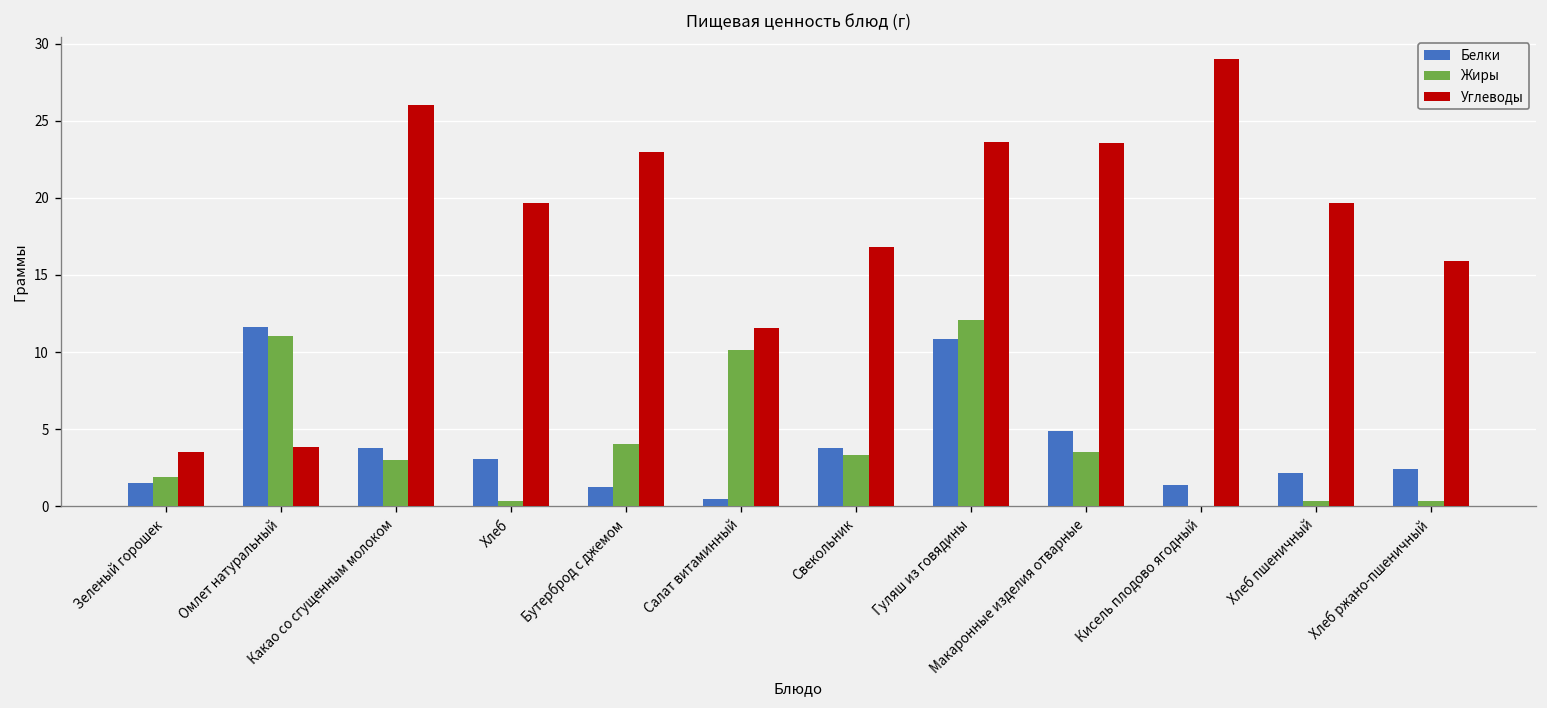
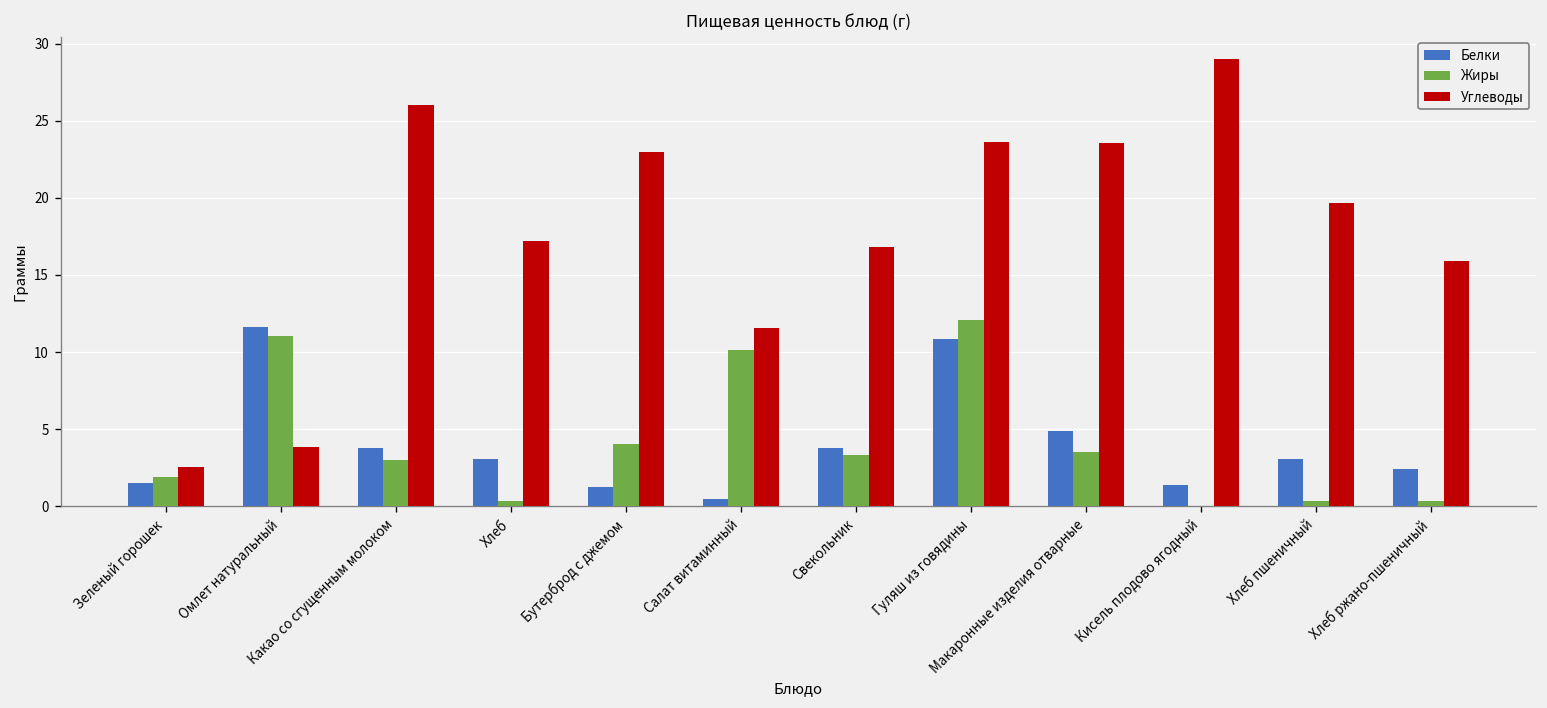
  {
    "Белки": {
      "Зеленый горошек": 1.5,
      "Омлет натуральный": 11.6,
      "Какао со сгущенным молоком": 3.8,
      "Хлеб": 3.0,
      "Бутерброд с джемом": 1.3,
      "Салат витаминный": 0.5,
      "Свекольник": 3.8,
      "Гуляш из говядины": 10.8,
      "Макаронные изделия отварные": 4.9,
      "Кисель плодово ягодный": 1.4,
-     "Хлеб пшеничный": 2.2,
+     "Хлеб пшеничный": 3.0,
      "Хлеб ржано-пшеничный": 2.4
    },
    "Жиры": {
      "Зеленый горошек": 1.9,
      "Омлет натуральный": 11.0,
      "Какао со сгущенным молоком": 3.0,
      "Хлеб": 0.3,
      "Бутерброд с джемом": 4.0,
      "Салат витаминный": 10.1,
      "Свекольник": 3.3,
      "Гуляш из говядины": 12.1,
      "Макаронные изделия отварные": 3.5,
      "Кисель плодово ягодный": 0.0,
      "Хлеб пшеничный": 0.3,
      "Хлеб ржано-пшеничный": 0.3
    },
    "Углеводы": {
-     "Зеленый горошек": 3.5,
+     "Зеленый горошек": 2.5,
      "Омлет натуральный": 3.8,
      "Какао со сгущенным молоком": 26.0,
-     "Хлеб": 19.7,
+     "Хлеб": 17.2,
      "Бутерброд с джемом": 23.0,
      "Салат витаминный": 11.5,
      "Свекольник": 16.8,
      "Гуляш из говядины": 23.6,
      "Макаронные изделия отварные": 23.6,
      "Кисель плодово ягодный": 29.0,
      "Хлеб пшеничный": 19.7,
      "Хлеб ржано-пшеничный": 15.9
    }
  }
